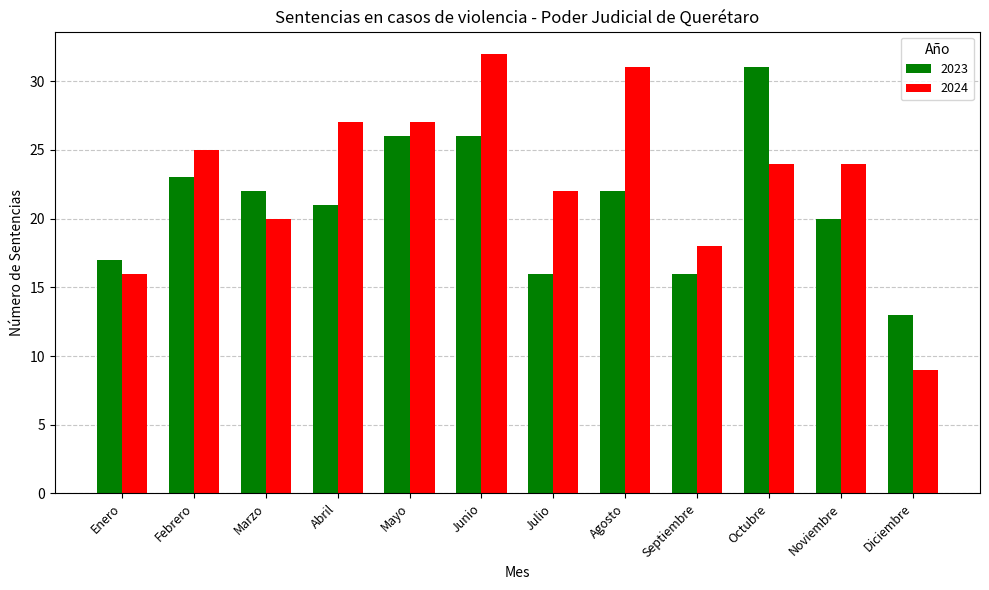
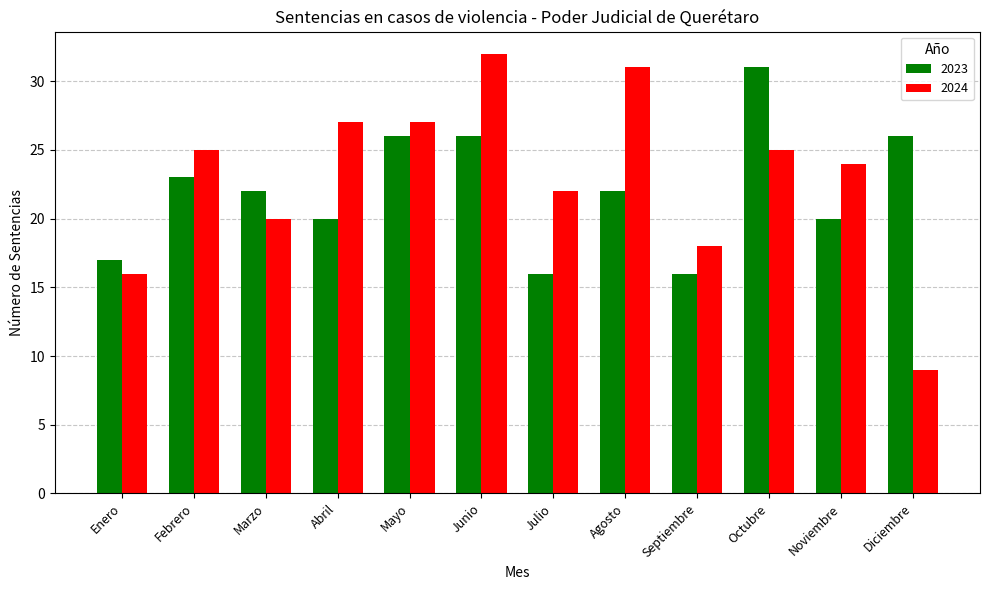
  {
    "2023": {
      "Enero": 17,
      "Febrero": 23,
      "Marzo": 22,
-     "Abril": 21,
+     "Abril": 20,
      "Mayo": 26,
      "Junio": 26,
      "Julio": 16,
      "Agosto": 22,
      "Septiembre": 16,
      "Octubre": 31,
      "Noviembre": 20,
-     "Diciembre": 13
+     "Diciembre": 26
    },
    "2024": {
      "Enero": 16,
      "Febrero": 25,
      "Marzo": 20,
      "Abril": 27,
      "Mayo": 27,
      "Junio": 32,
      "Julio": 22,
      "Agosto": 31,
      "Septiembre": 18,
-     "Octubre": 24,
+     "Octubre": 25,
      "Noviembre": 24,
      "Diciembre": 9
    }
  }
